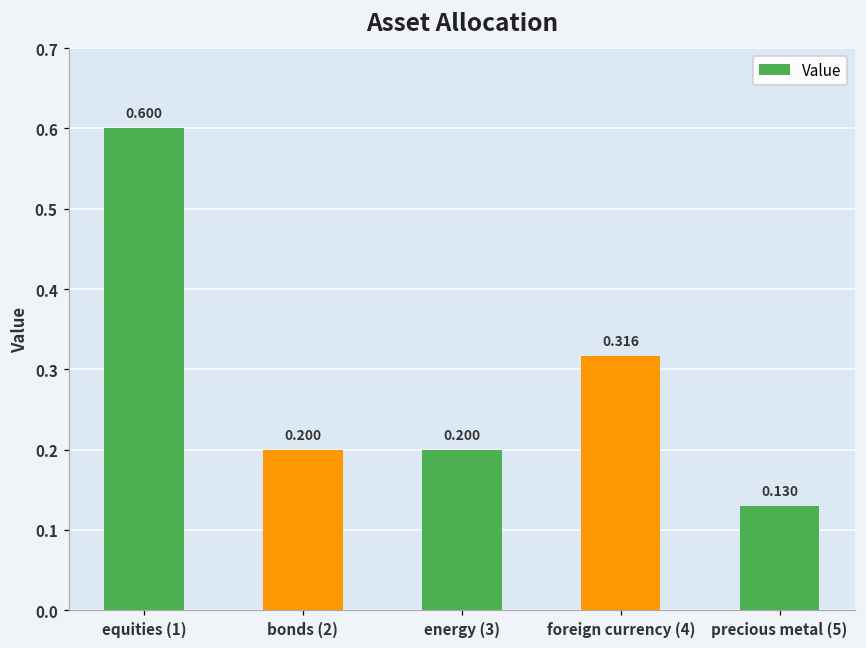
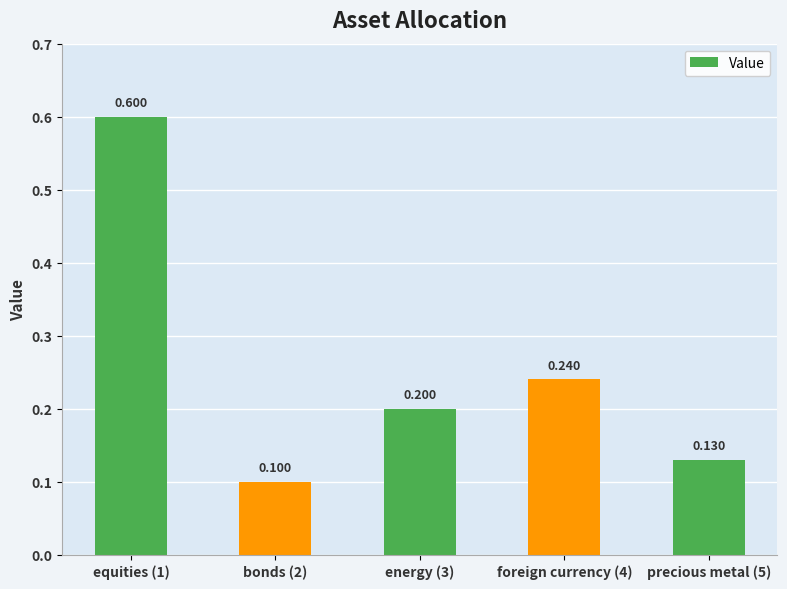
  {
    "equities (1)": 0.600,
-   "bonds (2)": 0.200,
+   "bonds (2)": 0.100,
    "energy (3)": 0.200,
-   "foreign currency (4)": 0.316,
+   "foreign currency (4)": 0.240,
    "precious metal (5)": 0.130
  }
